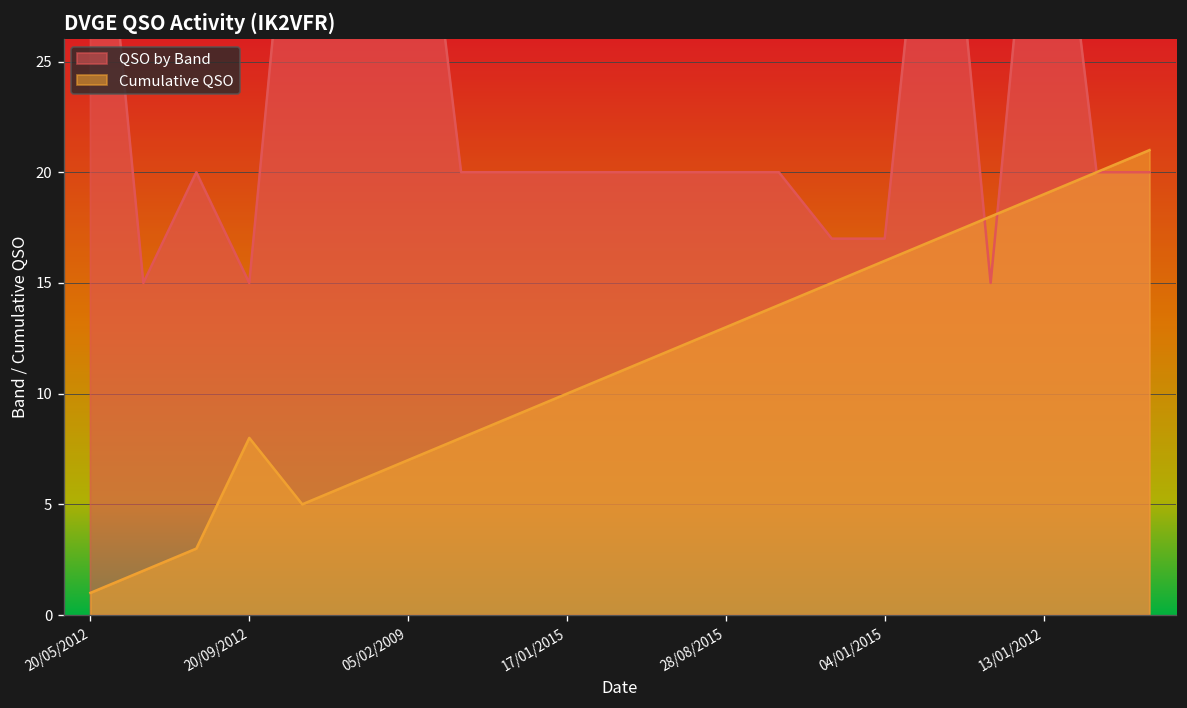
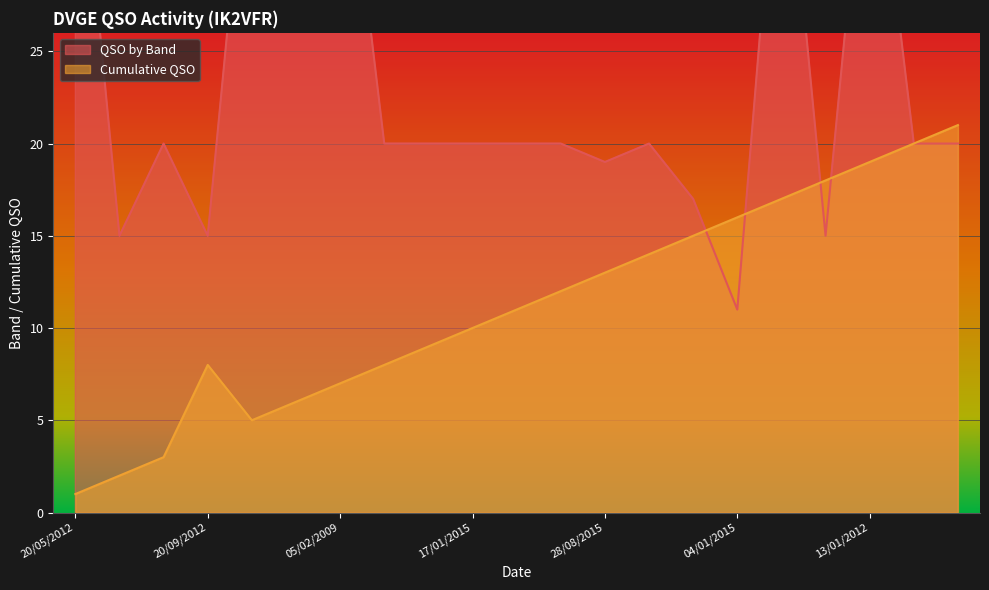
  {
    "QSO by Band": {
      "20/09/2012": 15,
      "17/01/2015": 20,
-     "28/08/2015": 20,
-     "04/01/2015": 17
+     "28/08/2015": 19,
+     "04/01/2015": 11
    },
    "Cumulative QSO": {
      "20/05/2012": 1,
      "20/09/2012": 8,
      "05/02/2009": 7,
      "17/01/2015": 10,
      "28/08/2015": 13,
      "04/01/2015": 16,
      "13/01/2012": 19
    }
  }
